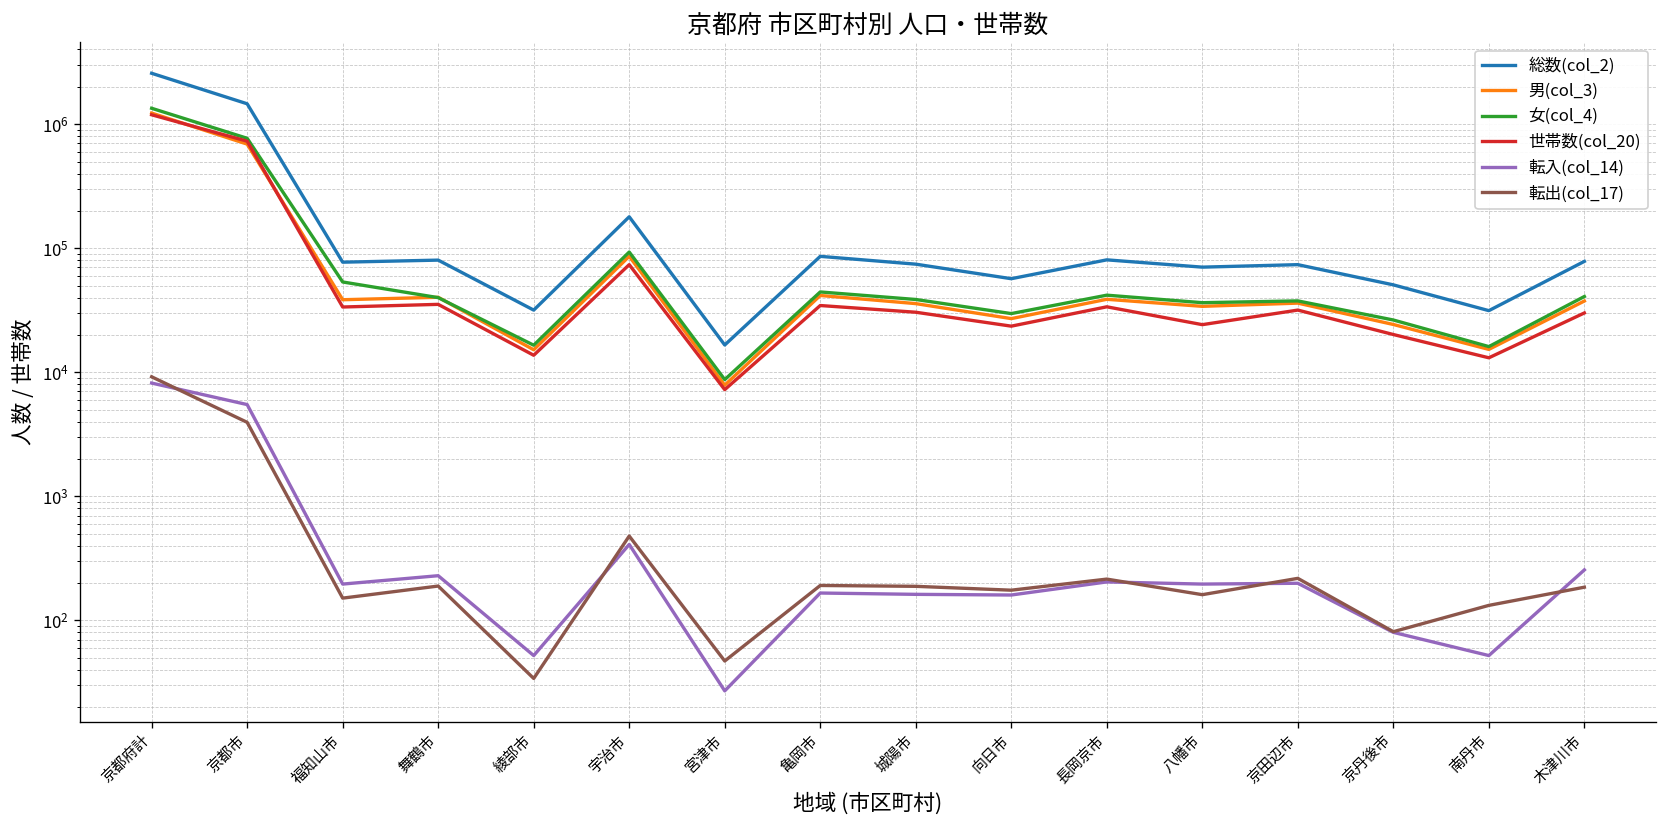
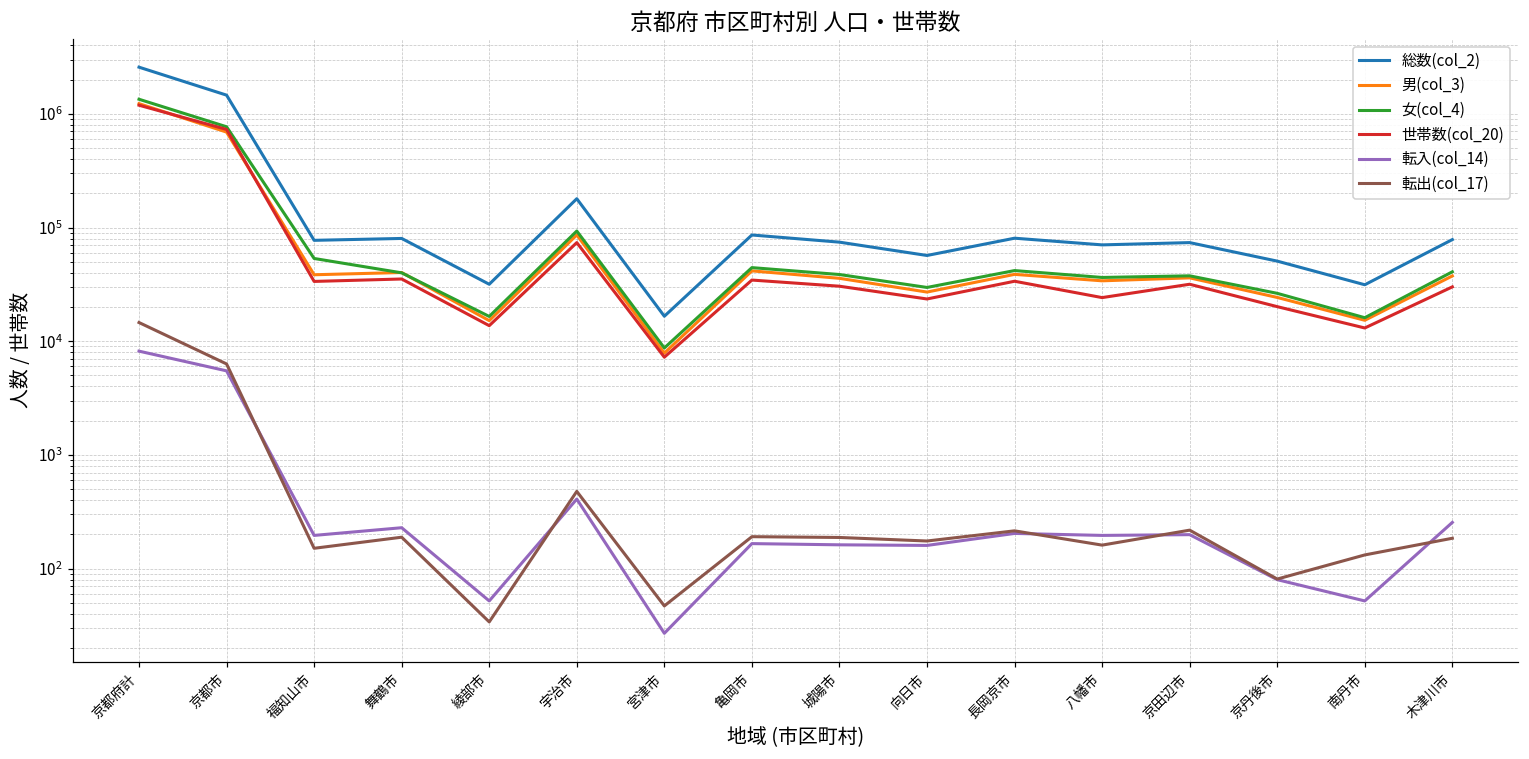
  {
    "総数(col_2)": {
      "京都府計": 2600000,
      "京都市": 1500000,
      "福知山市": 80000,
      "舞鶴市": 80000,
      "綾部市": 32000,
      "宇治市": 180000,
      "宮津市": 17000,
      "亀岡市": 90000,
      "城陽市": 70000,
      "向日市": 60000,
      "長岡京市": 80000,
      "八幡市": 70000,
      "京田辺市": 70000,
      "京丹後市": 50000,
      "南丹市": 31000,
      "木津川市": 80000
    },
    "男(col_3)": {
      "福知山市": 38000,
      "綾部市": 15000,
      "宇治市": 90000,
      "宮津市": 8000,
      "亀岡市": 42000,
      "城陽市": 36000,
      "向日市": 27000,
      "長岡京市": 39000,
      "八幡市": 34000,
      "京丹後市": 24000,
      "木津川市": 38000
    },
    "女(col_4)": {
      "京都府計": 1300000,
      "福知山市": 50000,
      "綾部市": 17000,
      "宇治市": 90000,
      "宮津市": 9000,
      "亀岡市": 44000,
      "城陽市": 39000,
      "向日市": 30000,
      "長岡京市": 42000,
      "八幡市": 36000,
      "京丹後市": 26000,
      "木津川市": 41000
    },
    "世帯数(col_20)": {
      "福知山市": 34000,
      "舞鶴市": 35000,
      "綾部市": 14000,
      "宇治市": 70000,
      "宮津市": 7000,
      "亀岡市": 35000,
      "城陽市": 30000,
      "向日市": 24000,
      "長岡京市": 34000,
      "八幡市": 24000,
      "京田辺市": 32000,
      "京丹後市": 20000,
      "南丹市": 13000,
      "木津川市": 30000
    },
    "転入(col_14)": {
      "京都府計": 8000,
      "京都市": 5000,
      "福知山市": 200,
      "舞鶴市": 230,
      "綾部市": 50,
      "宇治市": 410,
      "宮津市": 27,
      "亀岡市": 170,
      "城陽市": 160,
      "向日市": 160,
      "八幡市": 200,
      "京田辺市": 200,
      "南丹市": 50,
      "木津川市": 260
    },
    "転出(col_17)": {
-     "京都府計": 9000,
-     "京都市": 3900,
+     "京都府計": 15000,
+     "京都市": 6000,
      "福知山市": 150,
      "舞鶴市": 190,
      "綾部市": 34,
      "宇治市": 500,
      "宮津市": 50,
      "亀岡市": 190,
      "城陽市": 190,
      "向日市": 180,
      "八幡市": 160,
      "京田辺市": 220,
      "南丹市": 130,
      "木津川市": 190
    }
  }
